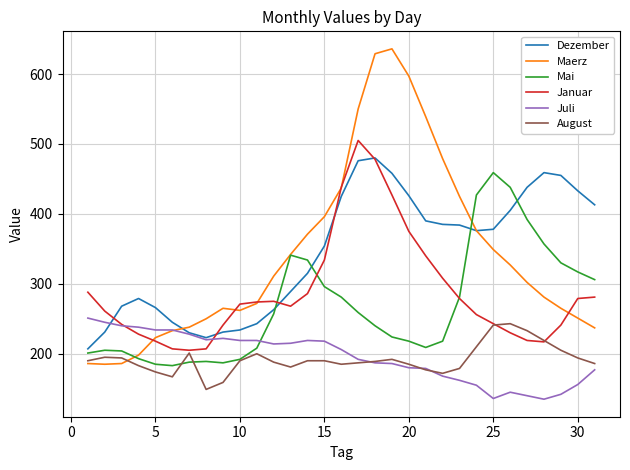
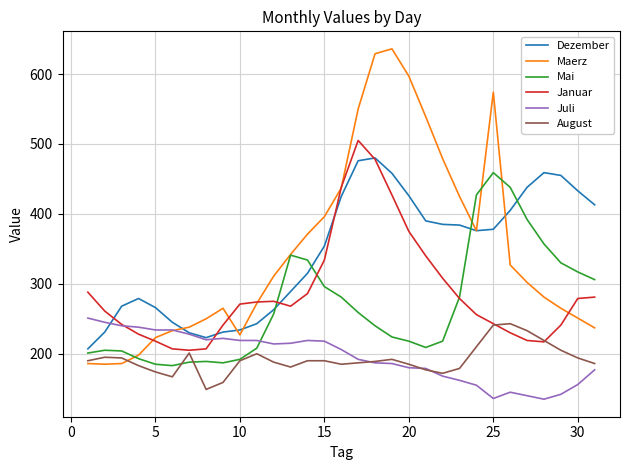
  {
    "Dezember": {
      "5": 270,
      "10": 230,
      "15": 350,
      "20": 430,
      "25": 380,
      "30": 430
    },
    "Maerz": {
      "5": 220,
-     "10": 260,
+     "10": 230,
      "15": 400,
      "20": 600,
-     "25": 350,
+     "25": 570,
      "30": 250
    },
    "Mai": {
      "5": 190,
      "15": 300,
      "20": 220,
      "25": 460,
      "30": 320
    },
    "Januar": {
      "5": 220,
      "10": 270,
      "15": 330,
      "20": 380,
      "30": 280
    },
    "Juli": {
      "5": 230,
      "10": 220,
      "15": 220,
      "20": 180,
      "25": 140,
      "30": 160
    },
    "August": {
      "5": 170,
      "15": 190,
      "20": 190,
      "30": 190
    }
  }
